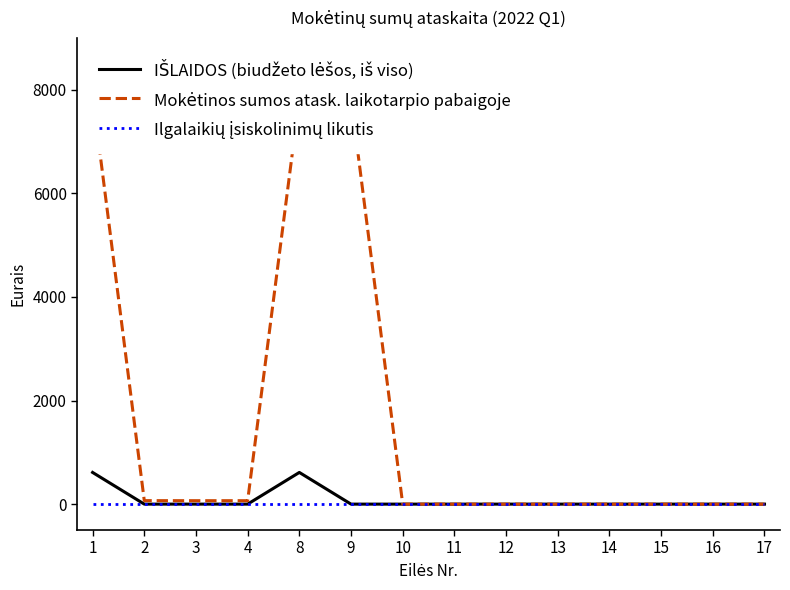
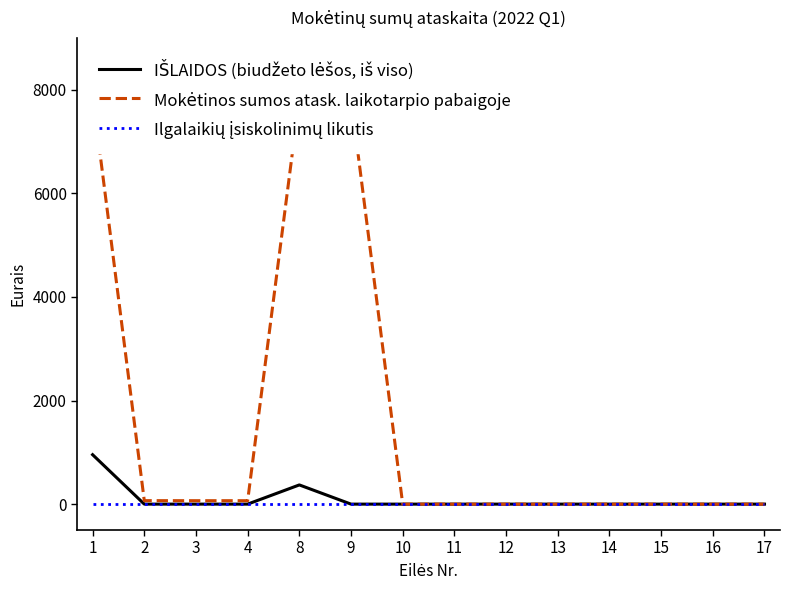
  {
    "IŠLAIDOS (biudžeto lėšos, iš viso)": {
-     "1": 600,
-     "8": 600
+     "1": 1000,
+     "8": 400
    },
    "Mokėtinos sumos atask. laikotarpio pabaigoje": {
      "2": 100,
      "3": 100,
      "4": 100
    },
    "Ilgalaikių įsiskolinimų likutis": {
      "1": 0,
      "8": 0
    }
  }
